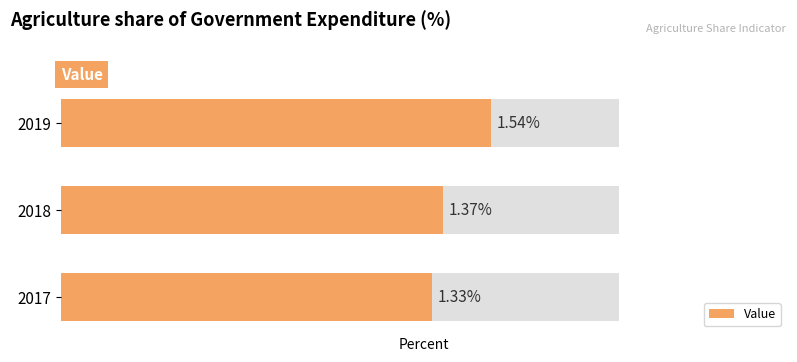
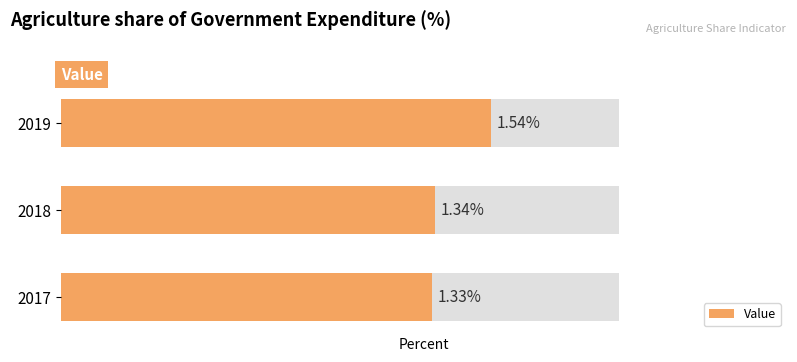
  {
    "Value": {
-     "2018": "1.37%"
+     "2018": "1.34%"
    }
  }
